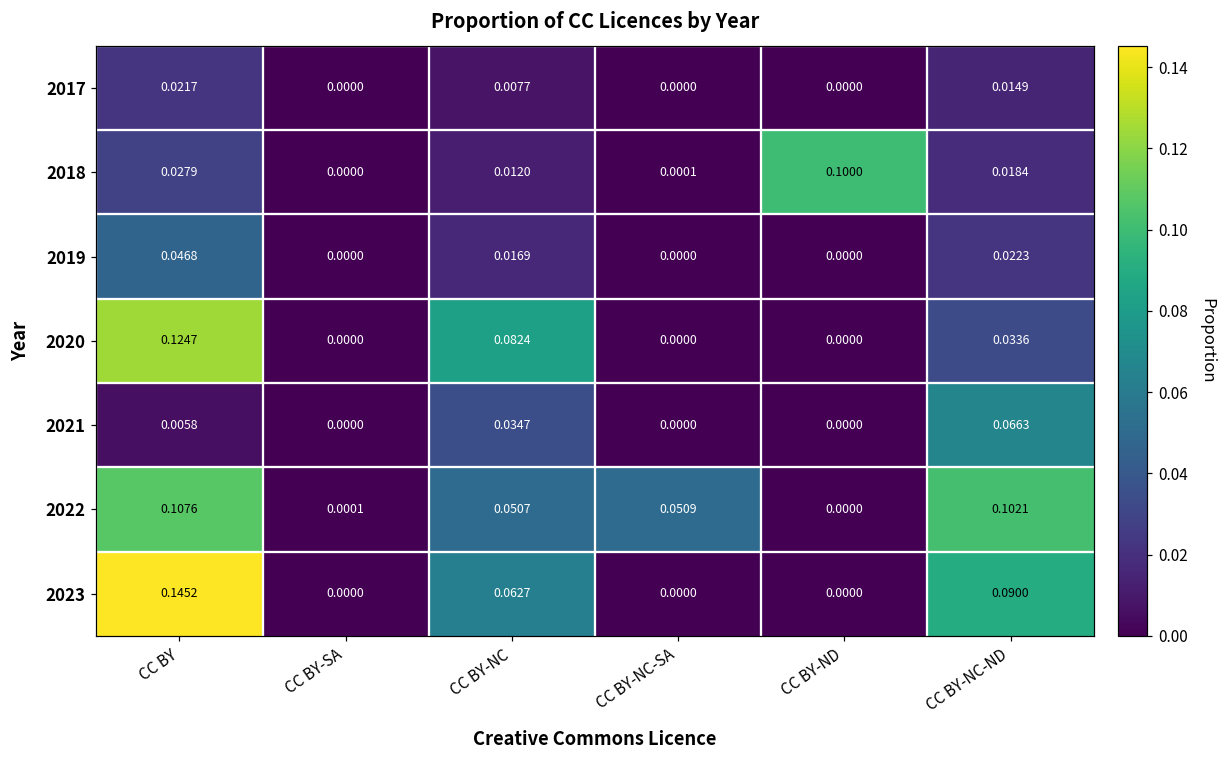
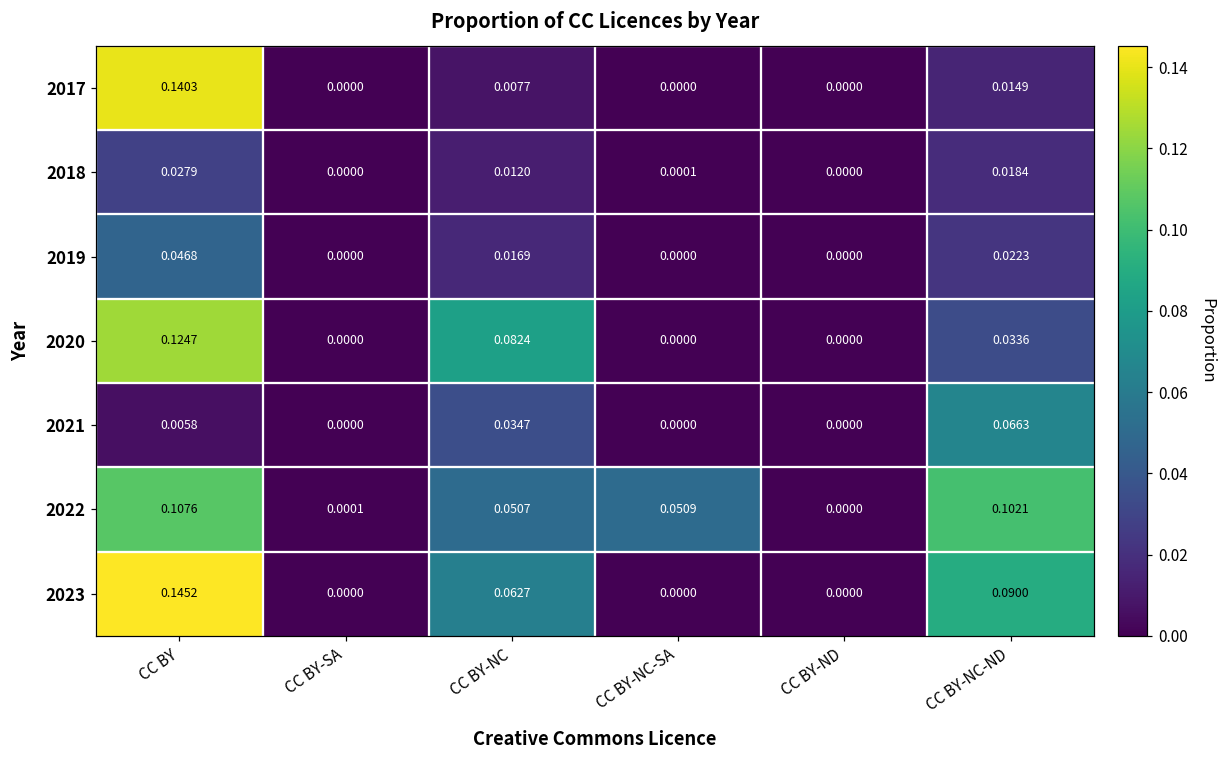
  {
    "2017": {
-     "CC BY": 0.0217,
+     "CC BY": 0.1403,
      "CC BY-SA": 0.0000,
      "CC BY-NC": 0.0077,
      "CC BY-NC-SA": 0.0000,
      "CC BY-ND": 0.0000,
      "CC BY-NC-ND": 0.0149
    },
    "2018": {
      "CC BY": 0.0279,
      "CC BY-SA": 0.0000,
      "CC BY-NC": 0.0120,
      "CC BY-NC-SA": 0.0001,
-     "CC BY-ND": 0.1000,
+     "CC BY-ND": 0.0000,
      "CC BY-NC-ND": 0.0184
    },
    "2019": {
      "CC BY": 0.0468,
      "CC BY-SA": 0.0000,
      "CC BY-NC": 0.0169,
      "CC BY-NC-SA": 0.0000,
      "CC BY-ND": 0.0000,
      "CC BY-NC-ND": 0.0223
    },
    "2020": {
      "CC BY": 0.1247,
      "CC BY-SA": 0.0000,
      "CC BY-NC": 0.0824,
      "CC BY-NC-SA": 0.0000,
      "CC BY-ND": 0.0000,
      "CC BY-NC-ND": 0.0336
    },
    "2021": {
      "CC BY": 0.0058,
      "CC BY-SA": 0.0000,
      "CC BY-NC": 0.0347,
      "CC BY-NC-SA": 0.0000,
      "CC BY-ND": 0.0000,
      "CC BY-NC-ND": 0.0663
    },
    "2022": {
      "CC BY": 0.1076,
      "CC BY-SA": 0.0001,
      "CC BY-NC": 0.0507,
      "CC BY-NC-SA": 0.0509,
      "CC BY-ND": 0.0000,
      "CC BY-NC-ND": 0.1021
    },
    "2023": {
      "CC BY": 0.1452,
      "CC BY-SA": 0.0000,
      "CC BY-NC": 0.0627,
      "CC BY-NC-SA": 0.0000,
      "CC BY-ND": 0.0000,
      "CC BY-NC-ND": 0.0900
    }
  }
